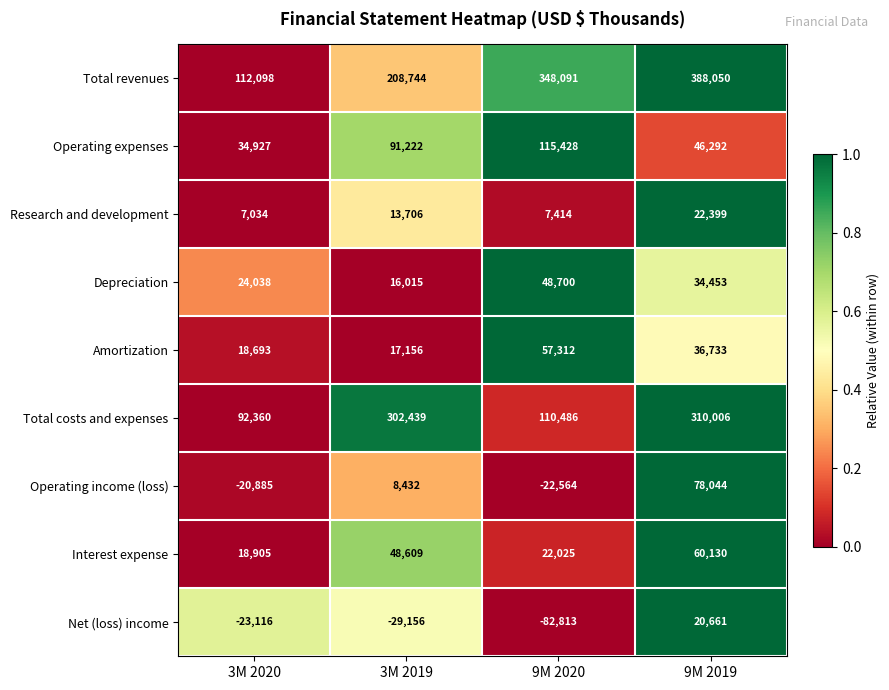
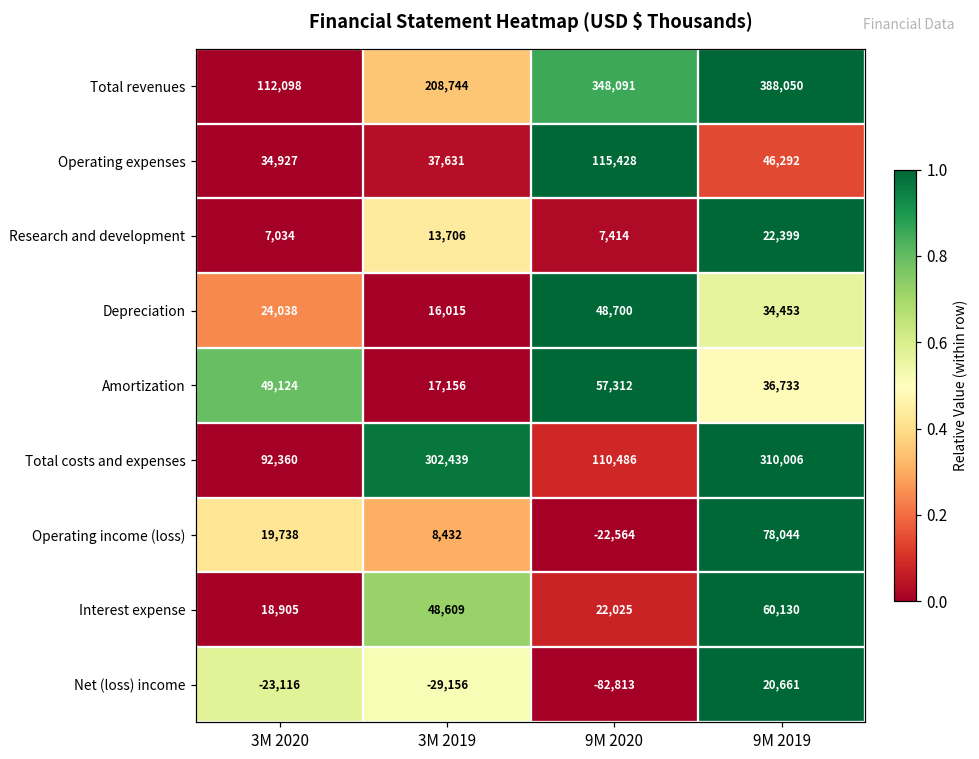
  {
    "Total revenues": {
      "3M 2020": "112,098",
      "3M 2019": "208,744",
      "9M 2020": "348,091",
      "9M 2019": "388,050"
    },
    "Operating expenses": {
      "3M 2020": "34,927",
-     "3M 2019": "91,222",
+     "3M 2019": "37,631",
      "9M 2020": "115,428",
      "9M 2019": "46,292"
    },
    "Research and development": {
      "3M 2020": "7,034",
      "3M 2019": "13,706",
      "9M 2020": "7,414",
      "9M 2019": "22,399"
    },
    "Depreciation": {
      "3M 2020": "24,038",
      "3M 2019": "16,015",
      "9M 2020": "48,700",
      "9M 2019": "34,453"
    },
    "Amortization": {
-     "3M 2020": "18,693",
+     "3M 2020": "49,124",
      "3M 2019": "17,156",
      "9M 2020": "57,312",
      "9M 2019": "36,733"
    },
    "Total costs and expenses": {
      "3M 2020": "92,360",
      "3M 2019": "302,439",
      "9M 2020": "110,486",
      "9M 2019": "310,006"
    },
    "Operating income (loss)": {
-     "3M 2020": "-20,885",
+     "3M 2020": "19,738",
      "3M 2019": "8,432",
      "9M 2020": "-22,564",
      "9M 2019": "78,044"
    },
    "Interest expense": {
      "3M 2020": "18,905",
      "3M 2019": "48,609",
      "9M 2020": "22,025",
      "9M 2019": "60,130"
    },
    "Net (loss) income": {
      "3M 2020": "-23,116",
      "3M 2019": "-29,156",
      "9M 2020": "-82,813",
      "9M 2019": "20,661"
    }
  }
